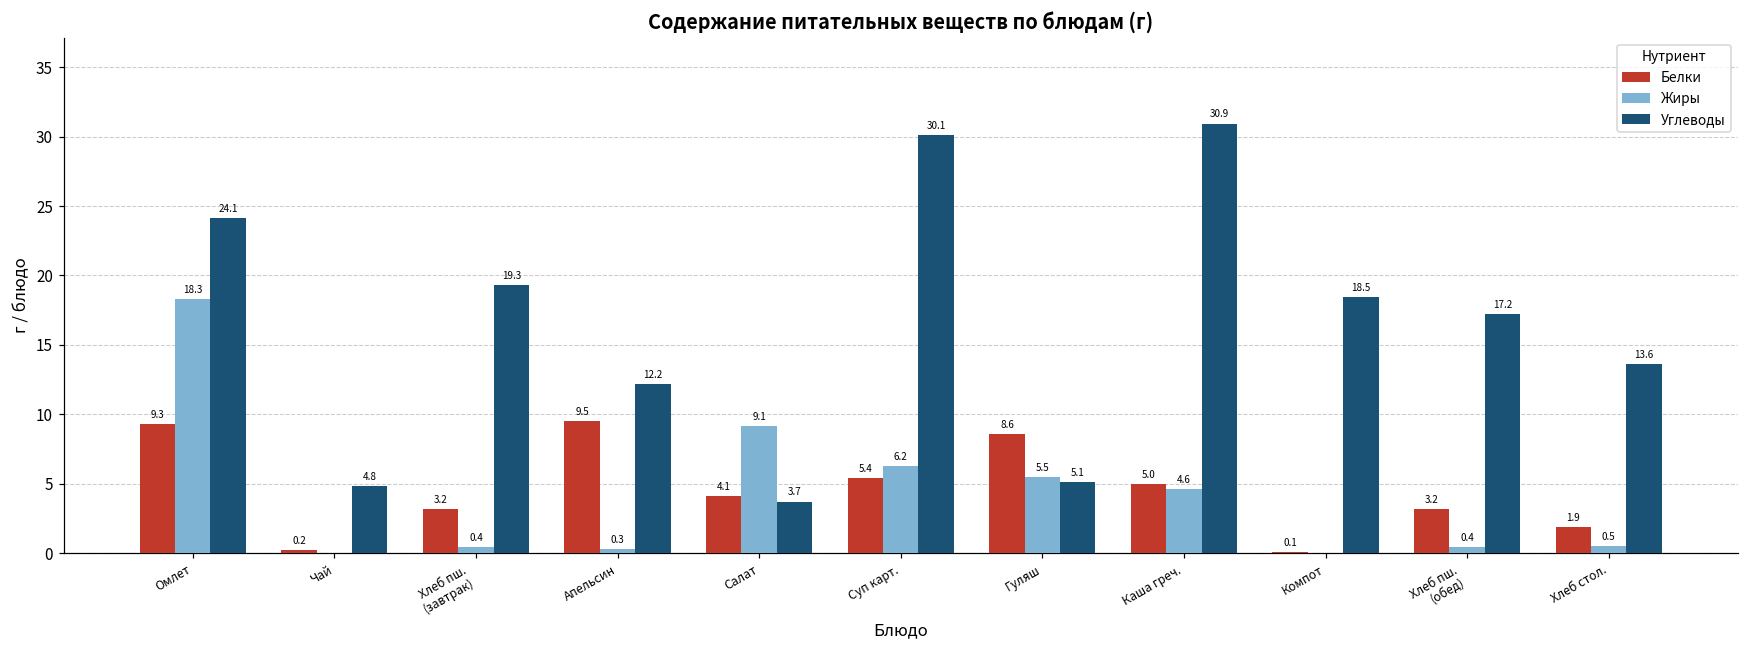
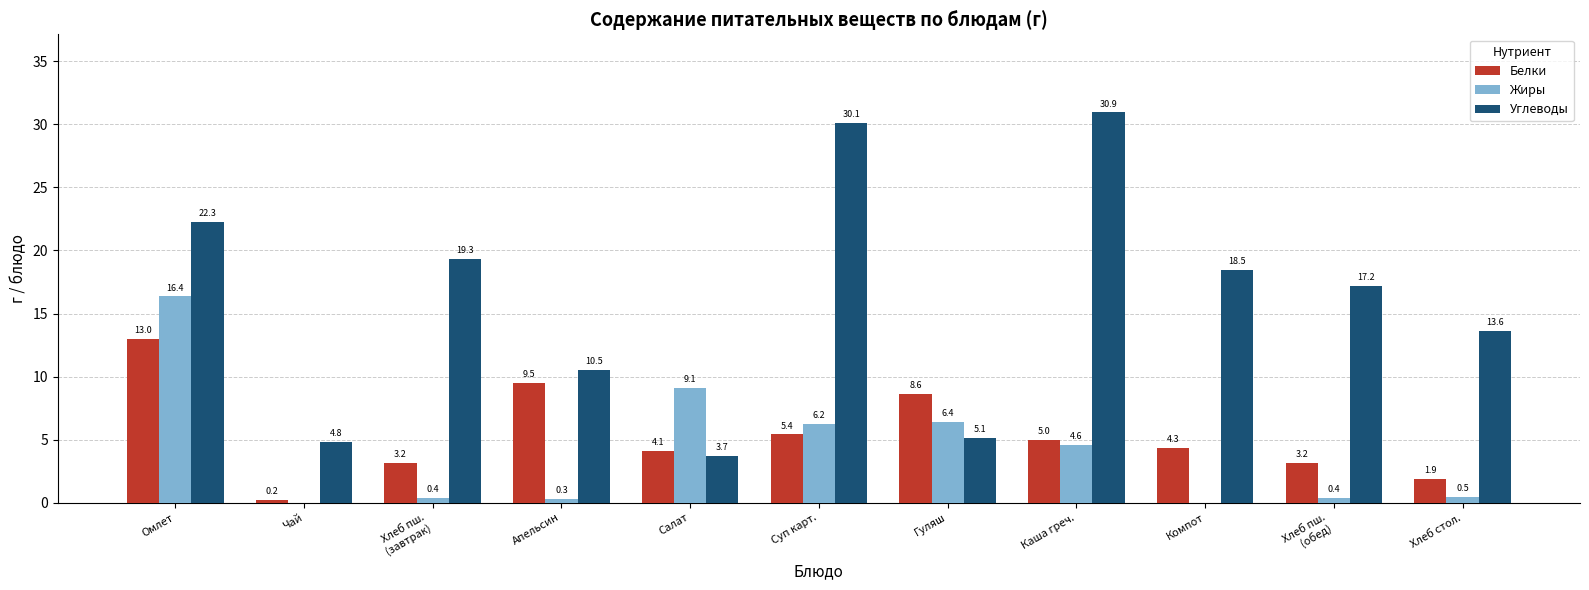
  {
    "Белки": {
-     "Омлет": 9.3,
+     "Омлет": 13.0,
      "Чай": 0.2,
      "Хлеб пш. (завтрак)": 3.2,
      "Апельсин": 9.5,
      "Салат": 4.1,
      "Суп карт.": 5.4,
      "Гуляш": 8.6,
      "Каша греч.": 5.0,
-     "Компот": 0.1,
+     "Компот": 4.3,
      "Хлеб пш. (обед)": 3.2,
      "Хлеб стол.": 1.9
    },
    "Жиры": {
-     "Омлет": 18.3,
+     "Омлет": 16.4,
      "Хлеб пш. (завтрак)": 0.4,
      "Апельсин": 0.3,
      "Салат": 9.1,
      "Суп карт.": 6.2,
-     "Гуляш": 5.5,
+     "Гуляш": 6.4,
      "Каша греч.": 4.6,
      "Хлеб пш. (обед)": 0.4,
      "Хлеб стол.": 0.5
    },
    "Углеводы": {
-     "Омлет": 24.1,
+     "Омлет": 22.3,
      "Чай": 4.8,
      "Хлеб пш. (завтрак)": 19.3,
-     "Апельсин": 12.2,
+     "Апельсин": 10.5,
      "Салат": 3.7,
      "Суп карт.": 30.1,
      "Гуляш": 5.1,
      "Каша греч.": 30.9,
      "Компот": 18.5,
      "Хлеб пш. (обед)": 17.2,
      "Хлеб стол.": 13.6
    }
  }
